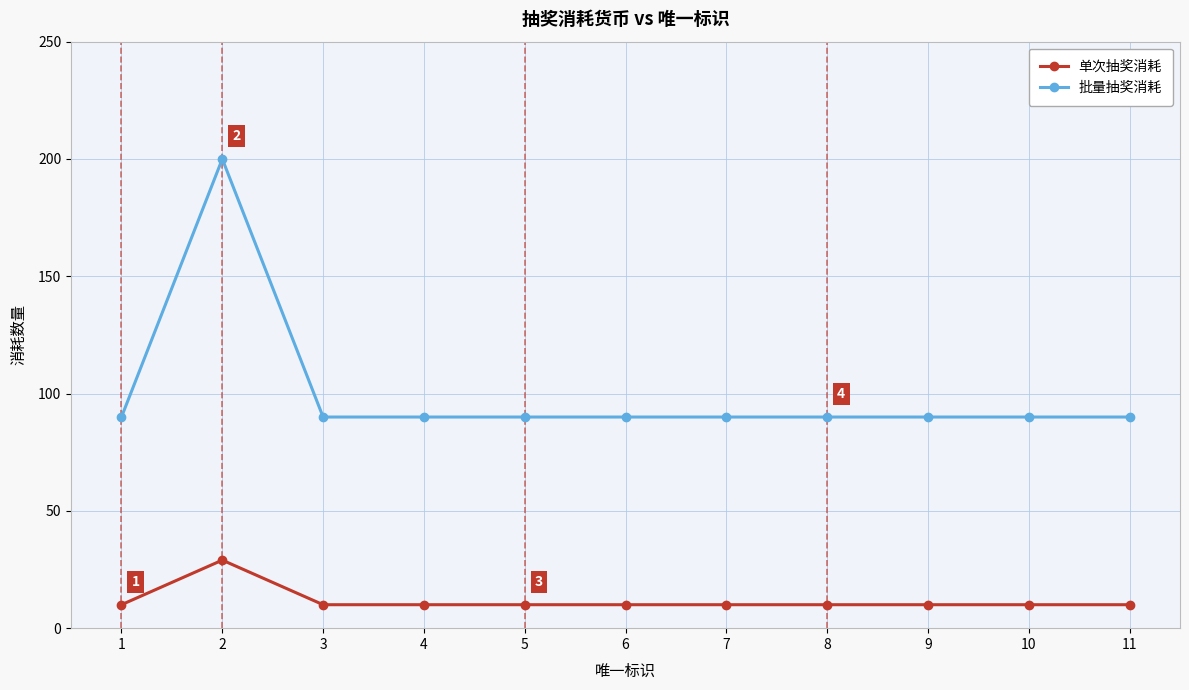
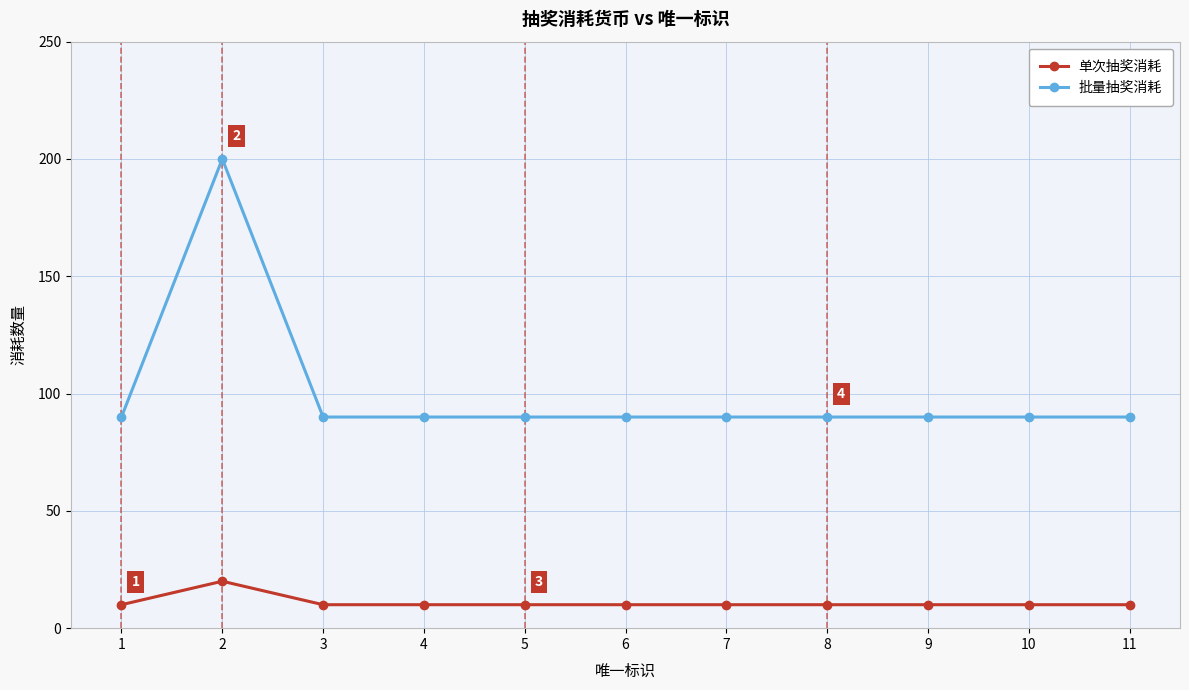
  {
    "单次抽奖消耗": {
-     "2": 29,
+     "2": 20,
      "3": 10,
      "4": 10,
      "6": 10,
      "7": 10,
      "8": 10,
      "9": 10,
      "10": 10,
      "11": 10
    },
    "批量抽奖消耗": {
      "1": 90,
      "3": 90,
      "4": 90,
      "5": 90,
      "6": 90,
      "7": 90,
      "9": 90,
      "10": 90,
      "11": 90
    }
  }
